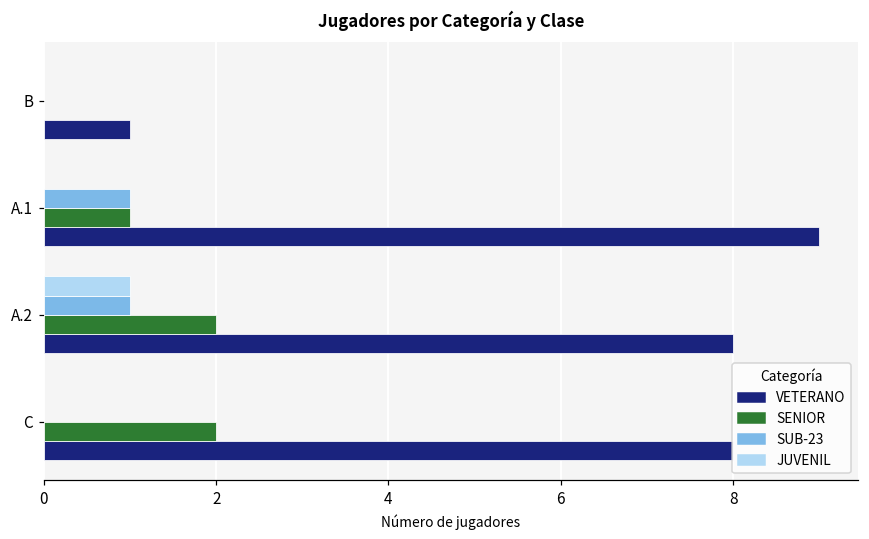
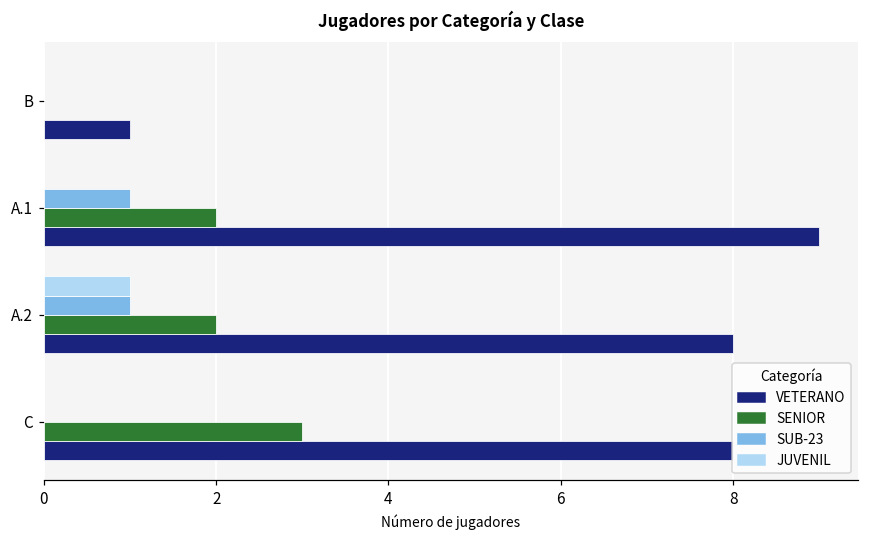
  {
    "VETERANO": {
      "B": 1,
      "A.1": 9,
      "A.2": 8
    },
    "SENIOR": {
      "B": 0,
-     "A.1": 1,
+     "A.1": 2,
      "A.2": 2,
-     "C": 2
+     "C": 3
    },
    "SUB-23": {
      "B": 0,
      "A.1": 1,
      "A.2": 1,
      "C": 0
    },
    "JUVENIL": {
      "B": 0,
      "A.1": 0,
      "A.2": 1,
      "C": 0
    }
  }
